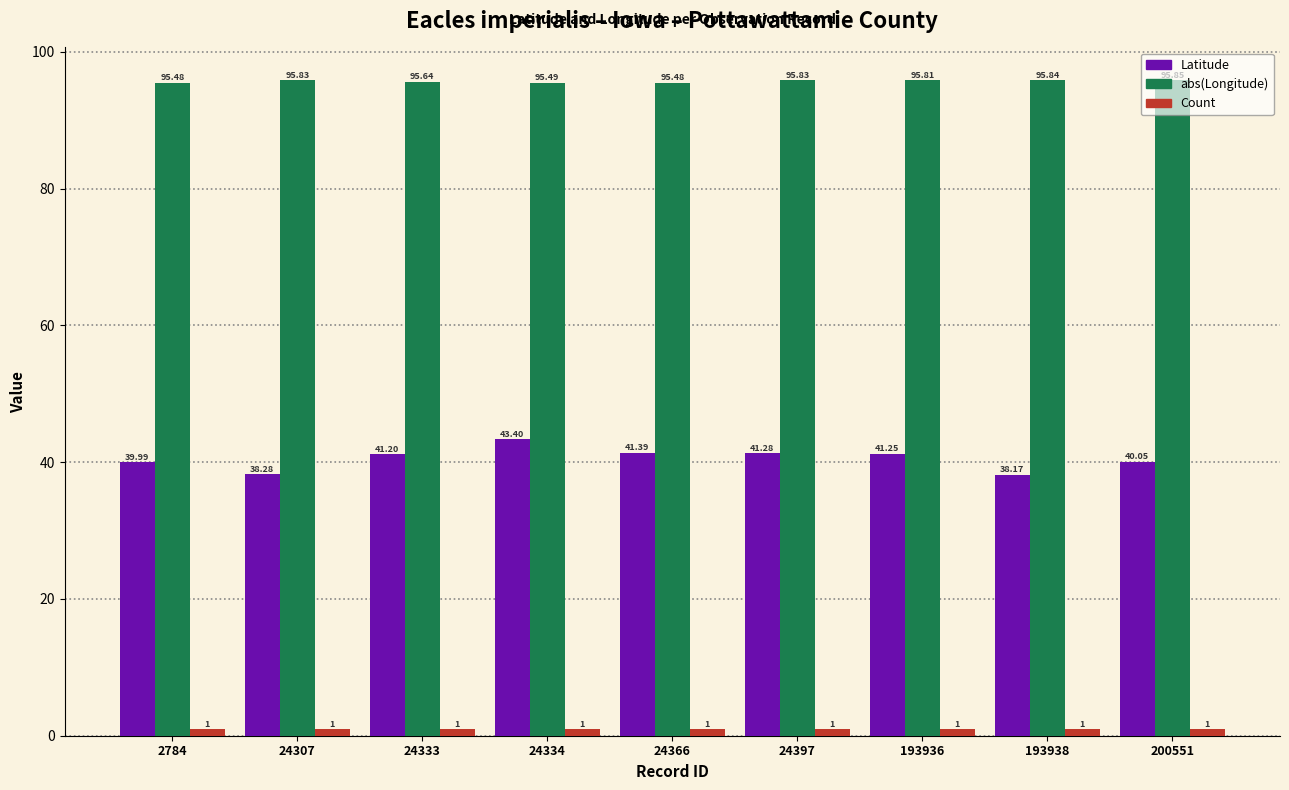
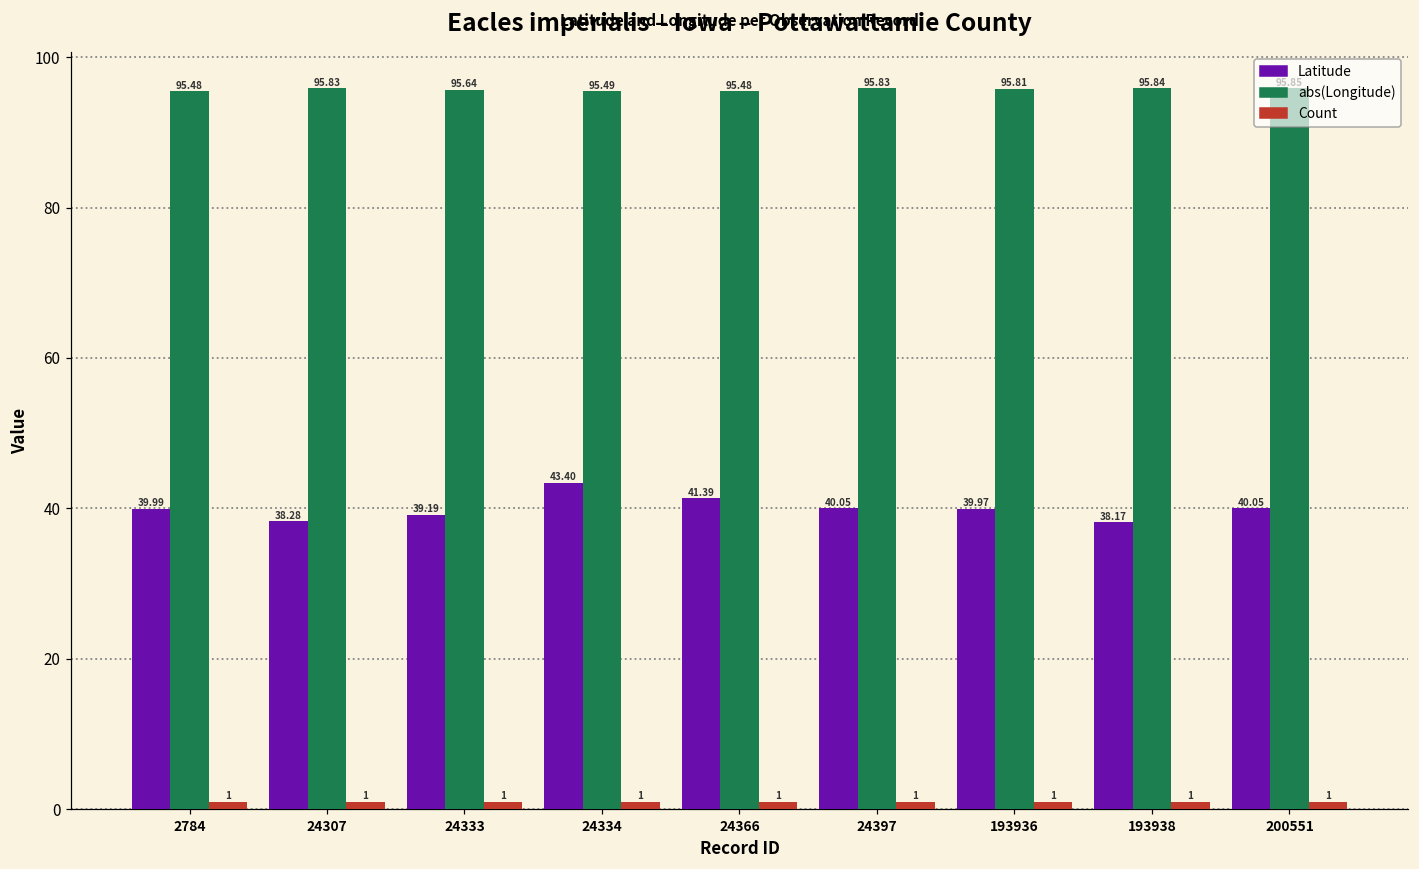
  {
    "Latitude": {
      "2784": 39.99,
      "24307": 38.28,
-     "24333": 41.20,
+     "24333": 39.19,
      "24334": 43.40,
      "24366": 41.39,
-     "24397": 41.28,
-     "193936": 41.25,
+     "24397": 40.05,
+     "193936": 39.97,
      "193938": 38.17,
      "200551": 40.05
    },
    "abs(Longitude)": {
      "2784": 95.48,
      "24307": 95.83,
      "24333": 95.64,
      "24334": 95.49,
      "24366": 95.48,
      "24397": 95.83,
      "193936": 95.81,
      "193938": 95.84
    },
    "Count": {
      "2784": 1,
      "24307": 1,
      "24333": 1,
      "24334": 1,
      "24366": 1,
      "24397": 1,
      "193936": 1,
      "193938": 1,
      "200551": 1
    }
  }
